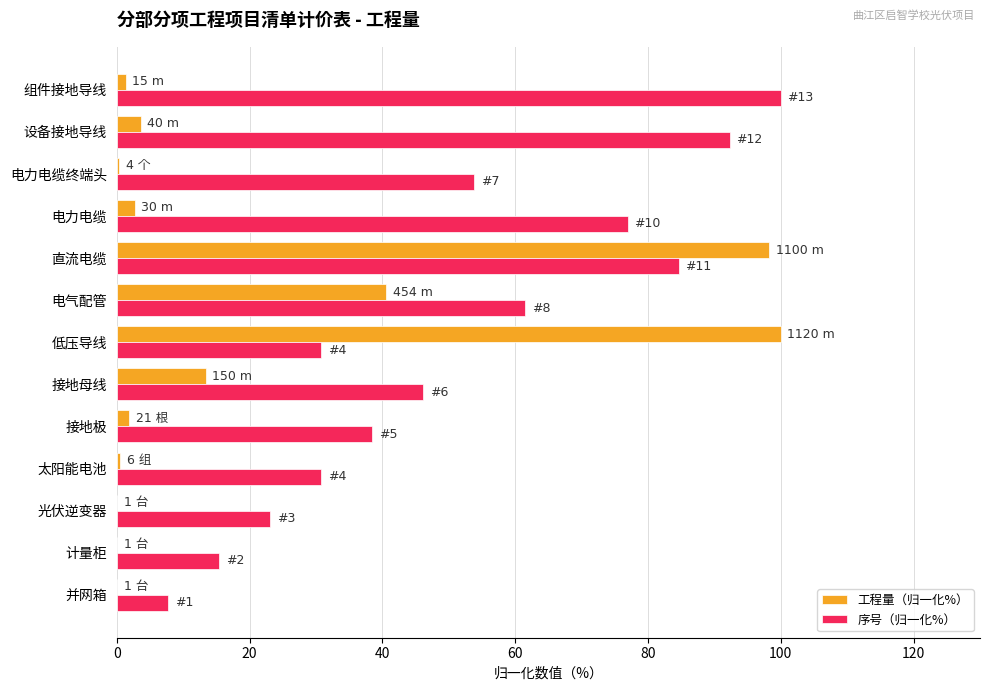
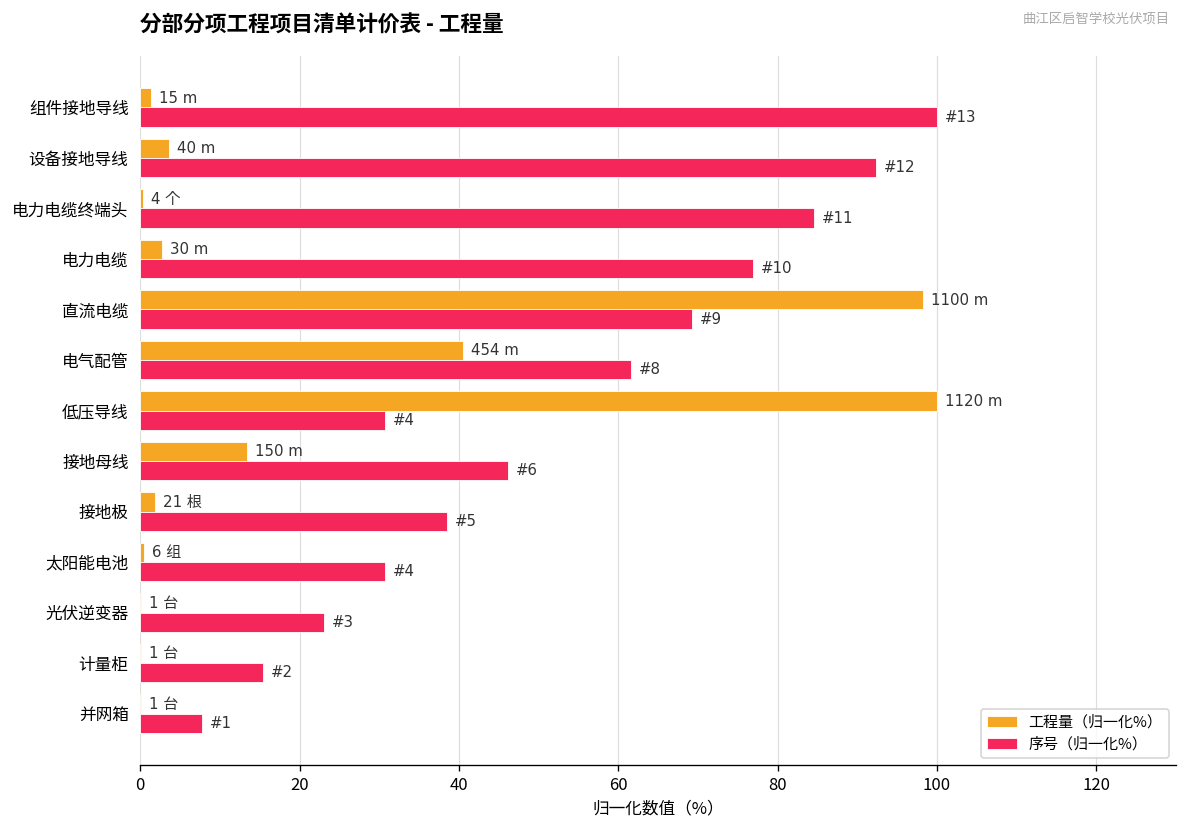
  {
    "序号（归一化%）": {
-     "电力电缆终端头": 7,
-     "直流电缆": 11
+     "电力电缆终端头": 11,
+     "直流电缆": 9
    }
  }
